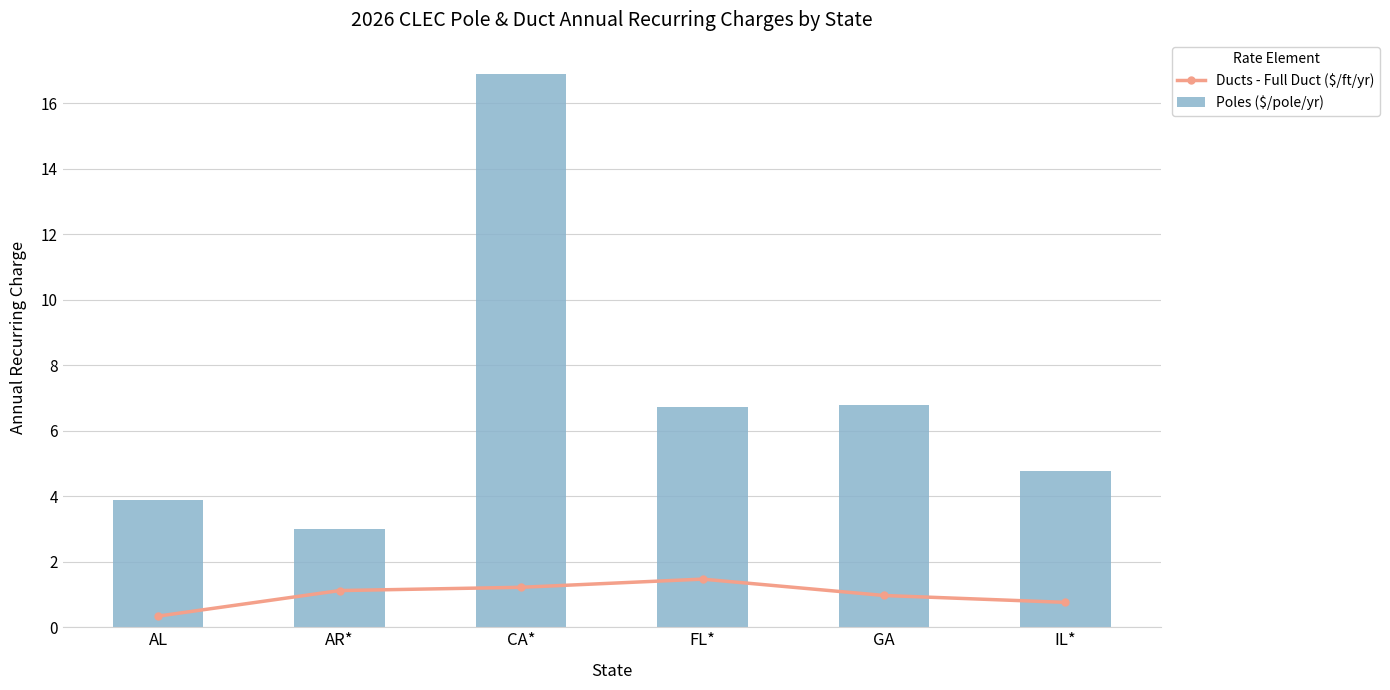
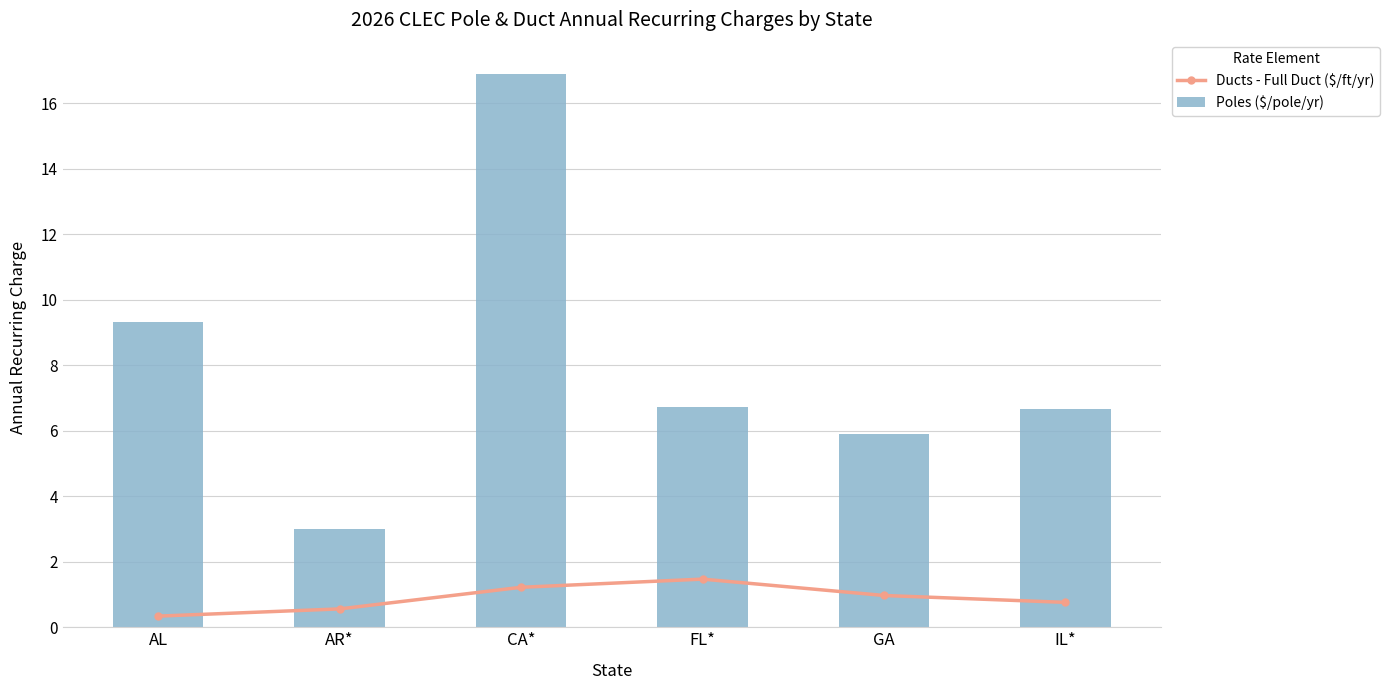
  {
    "Ducts - Full Duct ($/ft/yr)": {
      "AL": 0.3,
-     "AR*": 1.1,
+     "AR*": 0.6,
      "CA*": 1.2,
      "FL*": 1.5,
      "GA": 1.0,
      "IL*": 0.8
    },
    "Poles ($/pole/yr)": {
-     "AL": 3.9,
+     "AL": 9.3,
      "AR*": 3.0,
      "CA*": 16.9,
      "FL*": 6.7,
-     "GA": 6.8,
-     "IL*": 4.8
+     "GA": 5.9,
+     "IL*": 6.7
    }
  }
